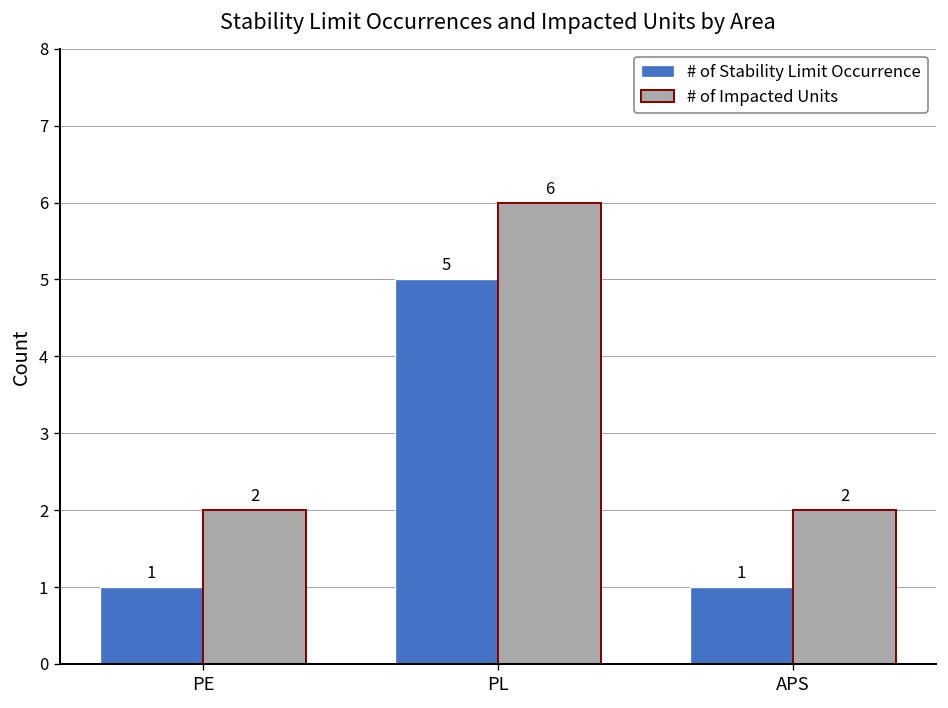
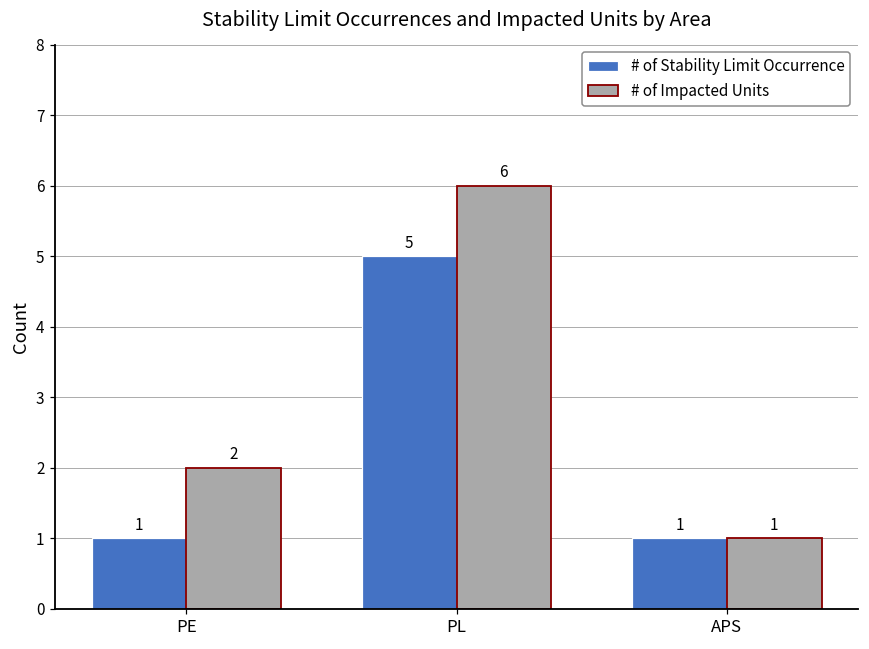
  {
    "# of Stability Limit Occurrence": {
      "PE": 1,
      "PL": 5,
      "APS": 1
    },
    "# of Impacted Units": {
      "PE": 2,
      "PL": 6,
-     "APS": 2
+     "APS": 1
    }
  }
